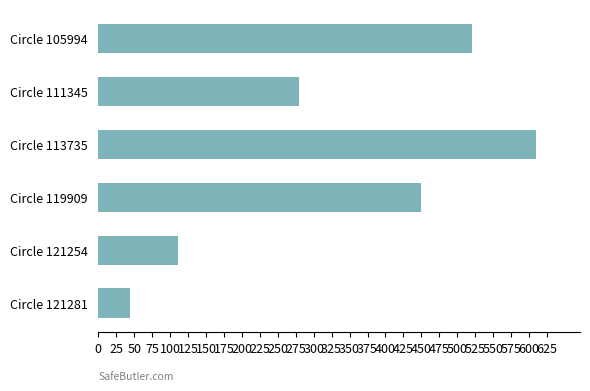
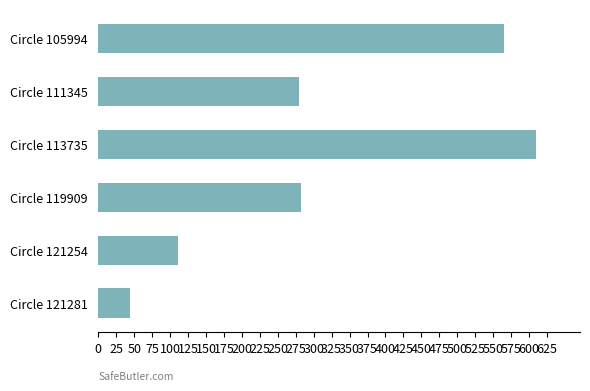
  {
-   "Circle 105994": 520,
+   "Circle 105994": 570,
    "Circle 111345": 280,
    "Circle 113735": 610,
-   "Circle 119909": 450,
+   "Circle 119909": 280,
    "Circle 121254": 110,
    "Circle 121281": 40
  }
